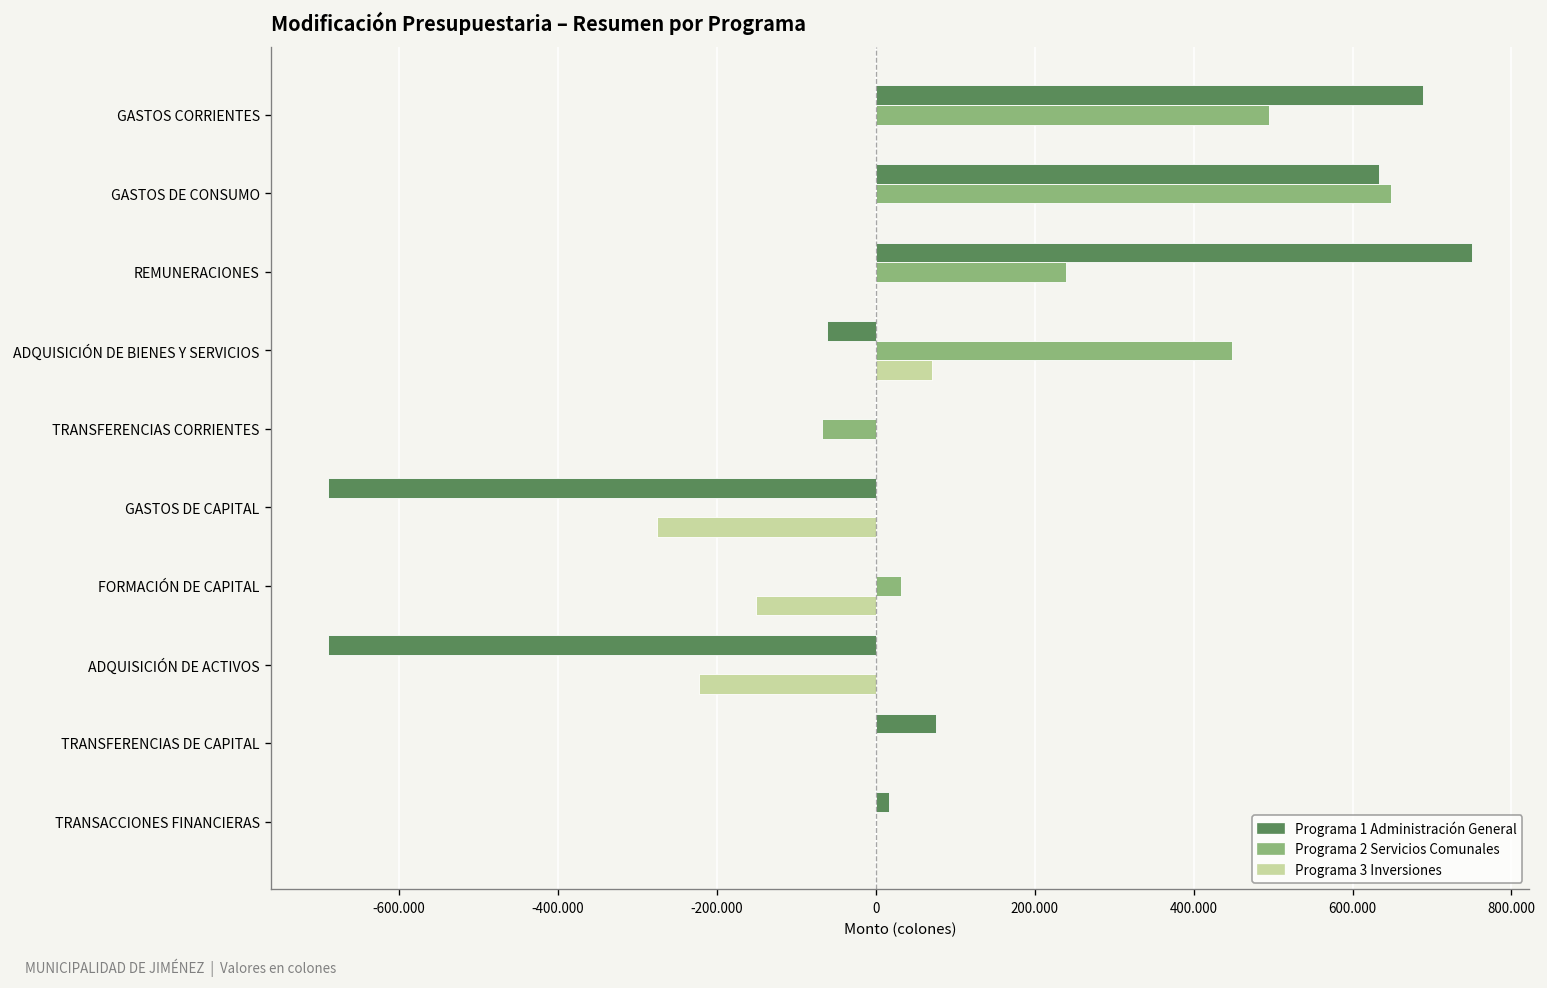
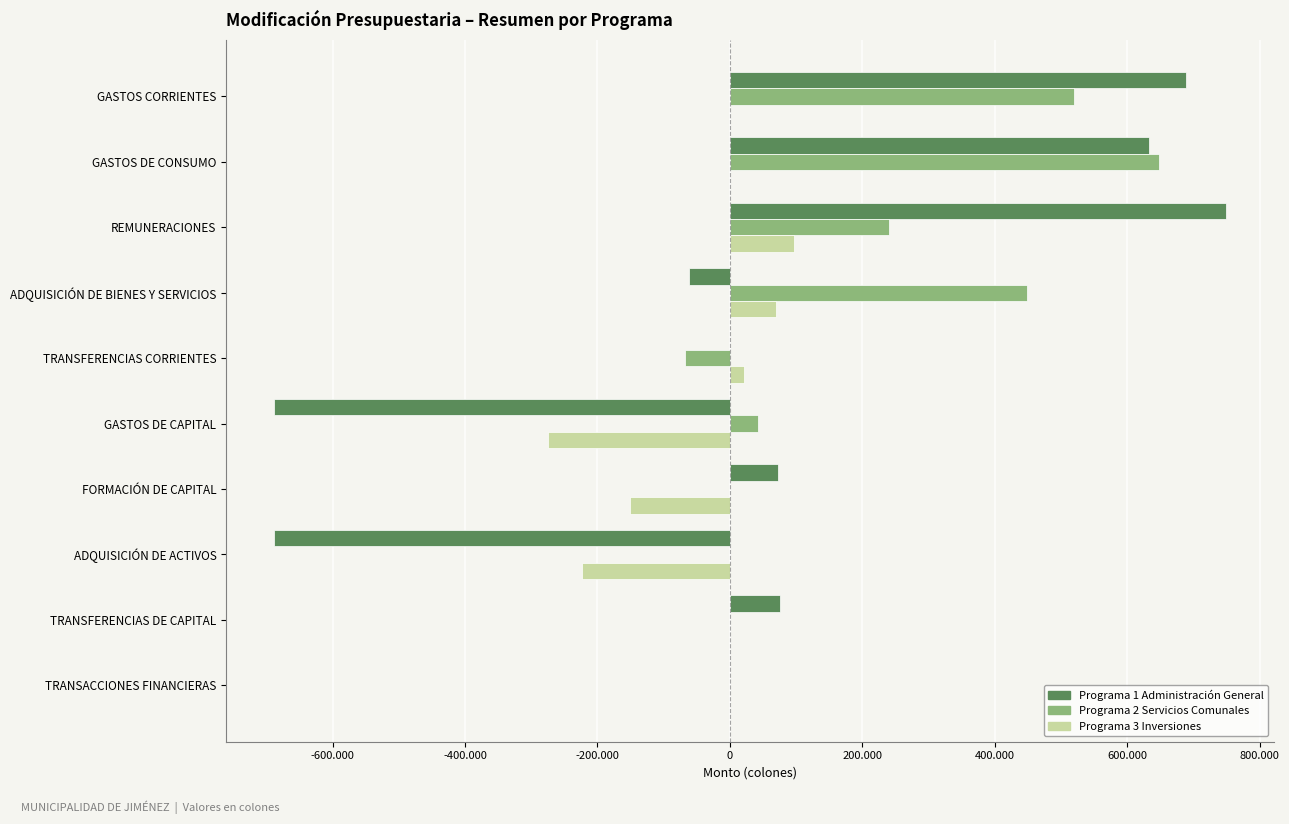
  {
    "Programa 1 Administración General": {
      "GASTOS CORRIENTES": 690,
      "GASTOS DE CONSUMO": 630,
      "REMUNERACIONES": 750,
      "ADQUISICIÓN DE BIENES Y SERVICIOS": -60,
      "TRANSFERENCIAS CORRIENTES": 0,
      "GASTOS DE CAPITAL": -690,
-     "FORMACIÓN DE CAPITAL": 0,
+     "FORMACIÓN DE CAPITAL": 70,
      "ADQUISICIÓN DE ACTIVOS": -690,
      "TRANSFERENCIAS DE CAPITAL": 80,
-     "TRANSACCIONES FINANCIERAS": 20
+     "TRANSACCIONES FINANCIERAS": 0
    },
    "Programa 2 Servicios Comunales": {
-     "GASTOS CORRIENTES": 490,
+     "GASTOS CORRIENTES": 520,
      "GASTOS DE CONSUMO": 650,
      "REMUNERACIONES": 240,
      "ADQUISICIÓN DE BIENES Y SERVICIOS": 450,
      "TRANSFERENCIAS CORRIENTES": -70,
-     "GASTOS DE CAPITAL": 0,
-     "FORMACIÓN DE CAPITAL": 30,
+     "GASTOS DE CAPITAL": 40,
+     "FORMACIÓN DE CAPITAL": 0,
      "ADQUISICIÓN DE ACTIVOS": 0,
      "TRANSFERENCIAS DE CAPITAL": 0,
      "TRANSACCIONES FINANCIERAS": 0
    },
    "Programa 3 Inversiones": {
      "GASTOS CORRIENTES": 0,
      "GASTOS DE CONSUMO": 0,
-     "REMUNERACIONES": 0,
+     "REMUNERACIONES": 100,
      "ADQUISICIÓN DE BIENES Y SERVICIOS": 70,
-     "TRANSFERENCIAS CORRIENTES": 0,
+     "TRANSFERENCIAS CORRIENTES": 20,
      "GASTOS DE CAPITAL": -280,
      "FORMACIÓN DE CAPITAL": -150,
      "ADQUISICIÓN DE ACTIVOS": -220,
      "TRANSFERENCIAS DE CAPITAL": 0,
      "TRANSACCIONES FINANCIERAS": 0
    }
  }
